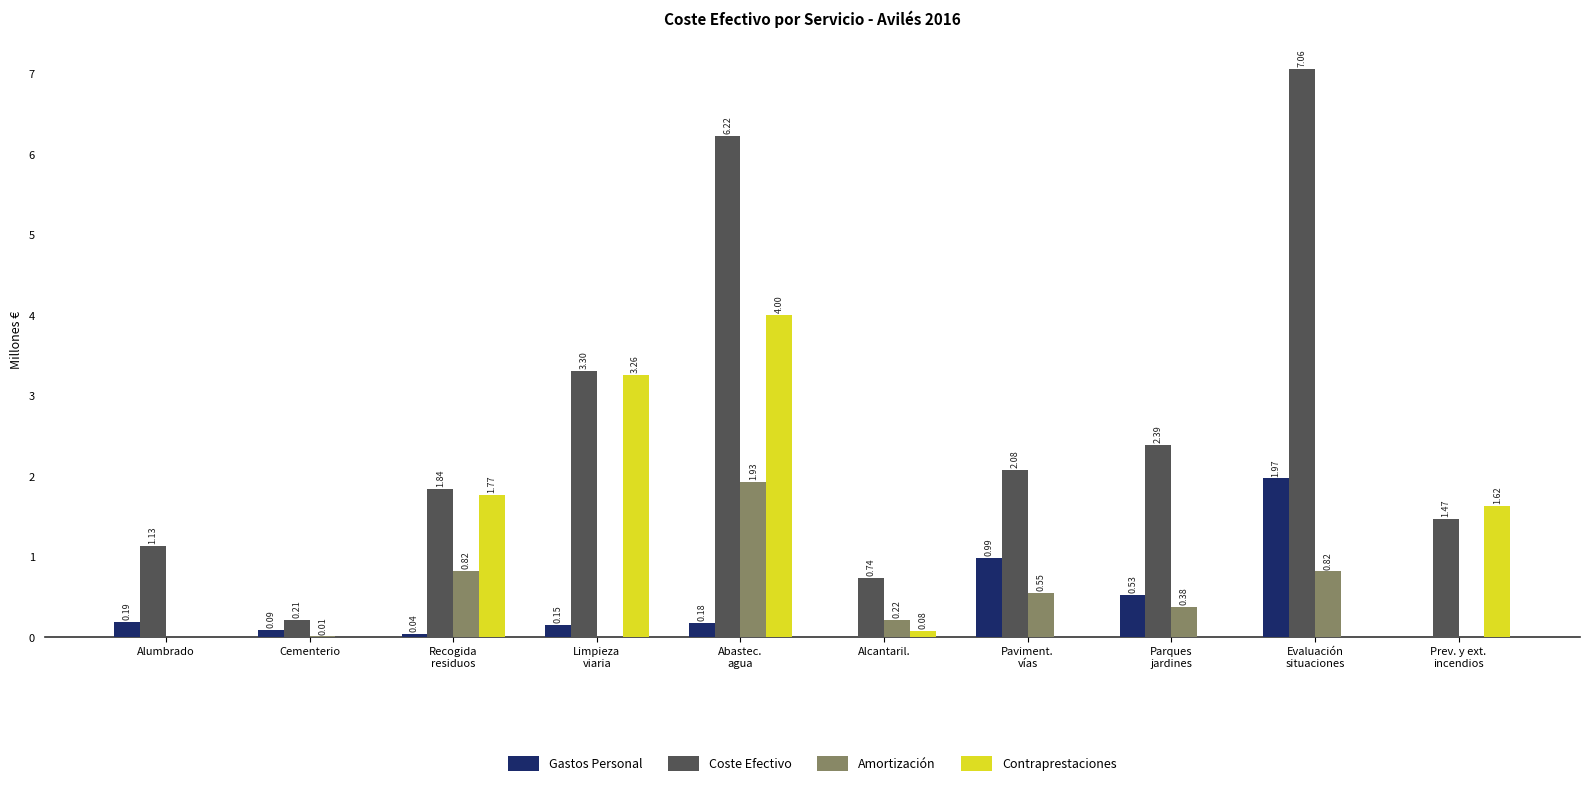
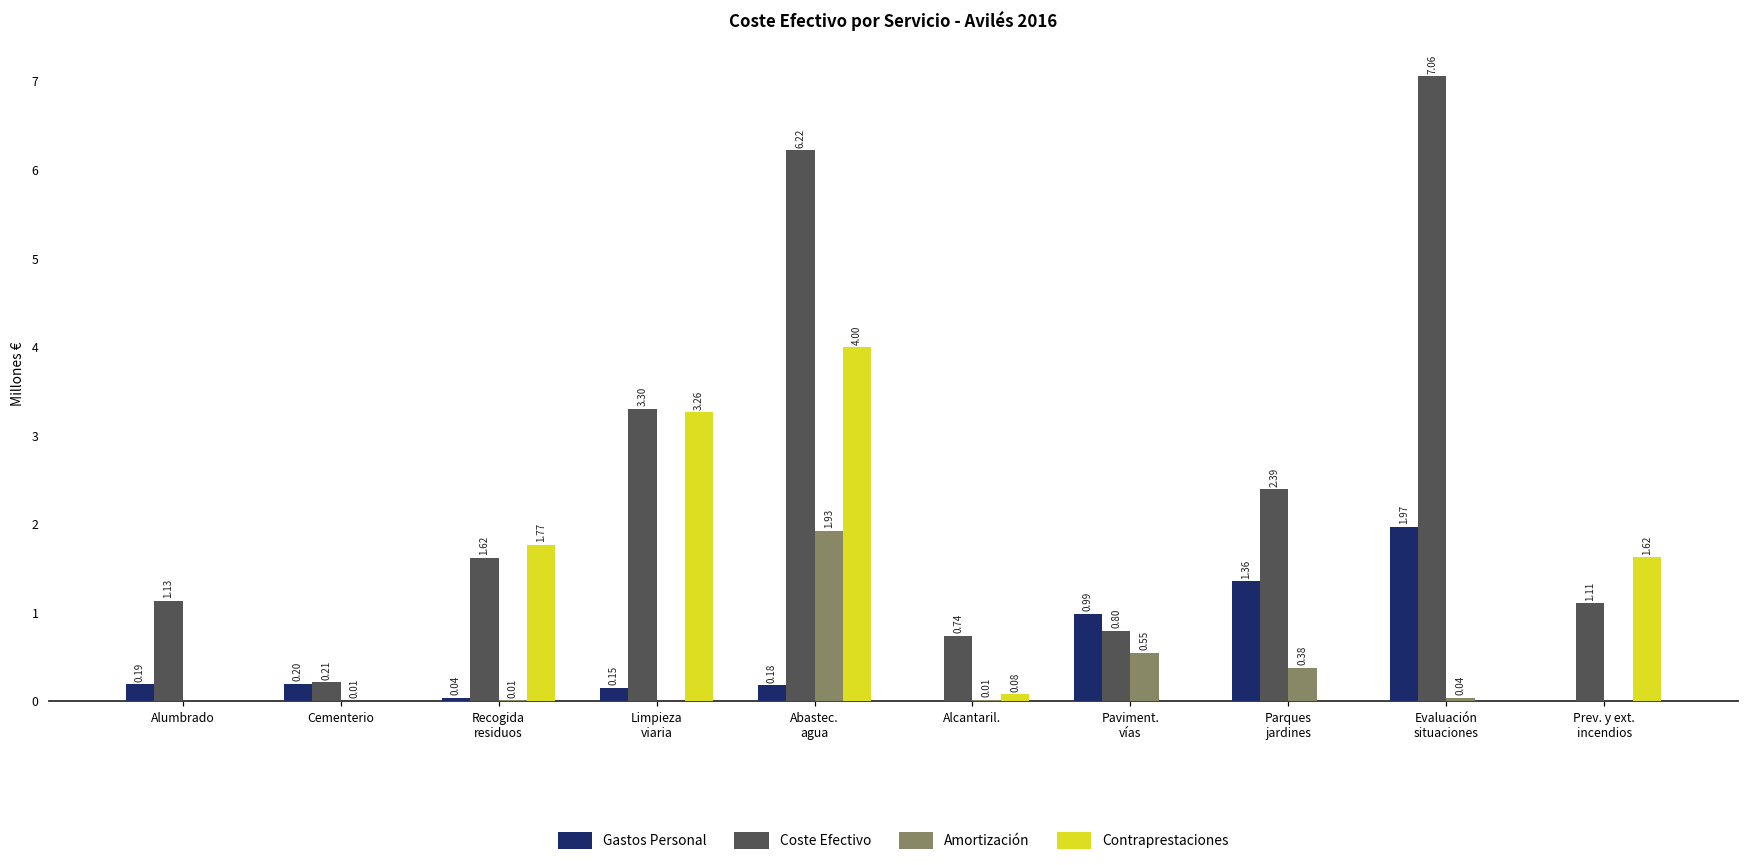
  {
    "Gastos Personal": {
      "Alumbrado": 0.19,
-     "Cementerio": 0.09,
+     "Cementerio": 0.20,
      "Recogida residuos": 0.04,
      "Limpieza viaria": 0.15,
      "Abastec. agua": 0.18,
      "Paviment. vías": 0.99,
-     "Parques jardines": 0.53,
+     "Parques jardines": 1.36,
      "Evaluación situaciones": 1.97
    },
    "Coste Efectivo": {
      "Alumbrado": 1.13,
      "Cementerio": 0.21,
-     "Recogida residuos": 1.84,
+     "Recogida residuos": 1.62,
      "Limpieza viaria": 3.30,
      "Abastec. agua": 6.22,
      "Alcantaril.": 0.74,
-     "Paviment. vías": 2.08,
+     "Paviment. vías": 0.80,
      "Parques jardines": 2.39,
      "Evaluación situaciones": 7.06,
-     "Prev. y ext. incendios": 1.47
+     "Prev. y ext. incendios": 1.11
    },
    "Amortización": {
      "Cementerio": 0.01,
-     "Recogida residuos": 0.82,
+     "Recogida residuos": 0.01,
      "Abastec. agua": 1.93,
-     "Alcantaril.": 0.22,
+     "Alcantaril.": 0.01,
      "Paviment. vías": 0.55,
      "Parques jardines": 0.38,
-     "Evaluación situaciones": 0.82
+     "Evaluación situaciones": 0.04
    },
    "Contraprestaciones": {
      "Recogida residuos": 1.77,
      "Limpieza viaria": 3.26,
      "Abastec. agua": 4.00,
      "Alcantaril.": 0.08,
      "Prev. y ext. incendios": 1.62
    }
  }
